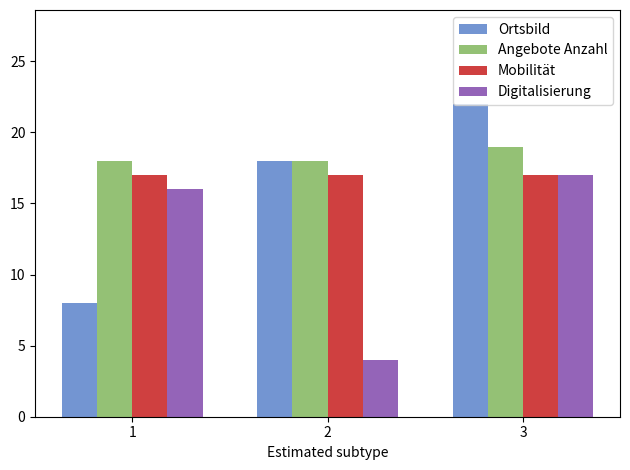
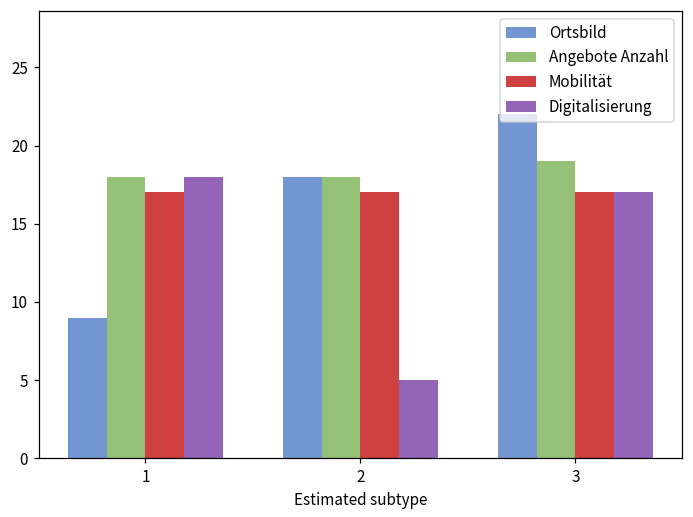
  {
    "Ortsbild": {
-     "1": 8,
+     "1": 9,
      "2": 18
    },
    "Angebote Anzahl": {
      "1": 18,
      "2": 18,
      "3": 19
    },
    "Mobilität": {
      "1": 17,
      "2": 17,
      "3": 17
    },
    "Digitalisierung": {
-     "1": 16,
-     "2": 4,
+     "1": 18,
+     "2": 5,
      "3": 17
    }
  }
